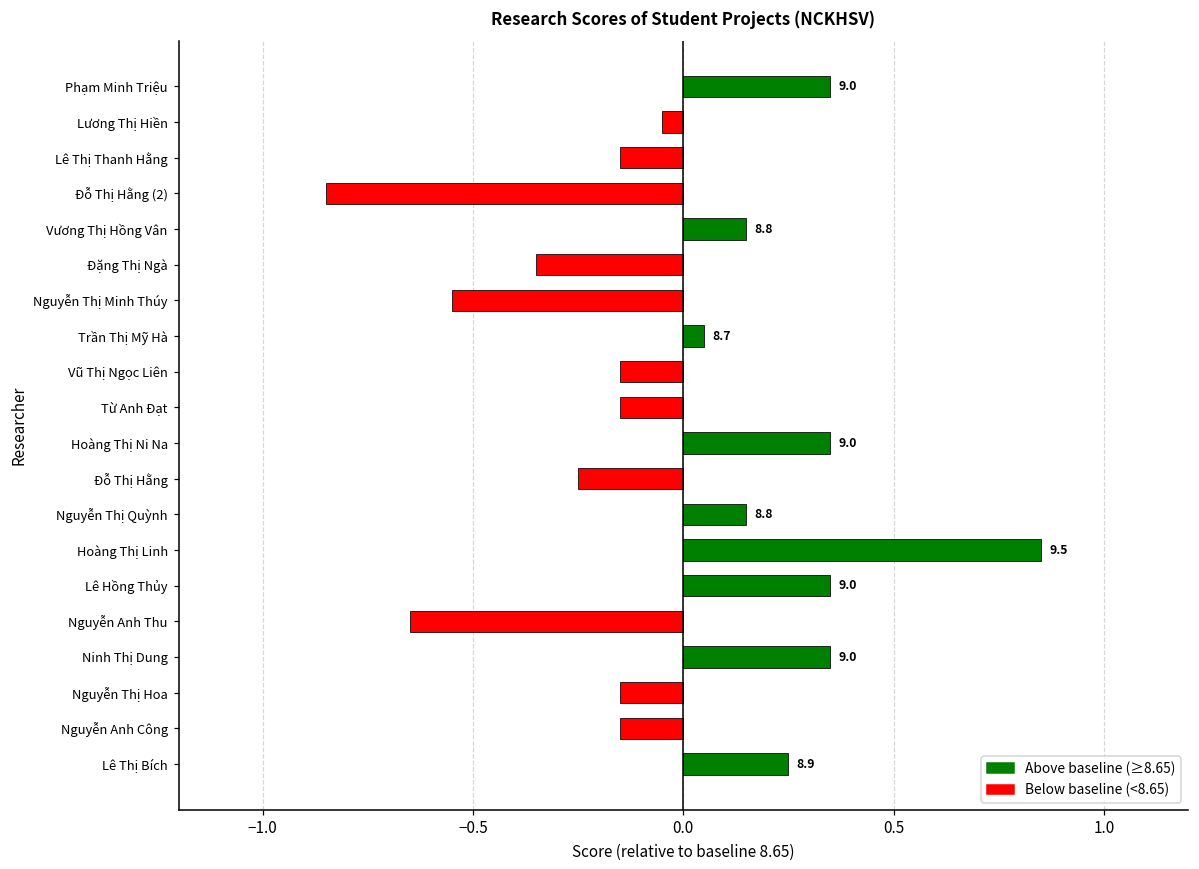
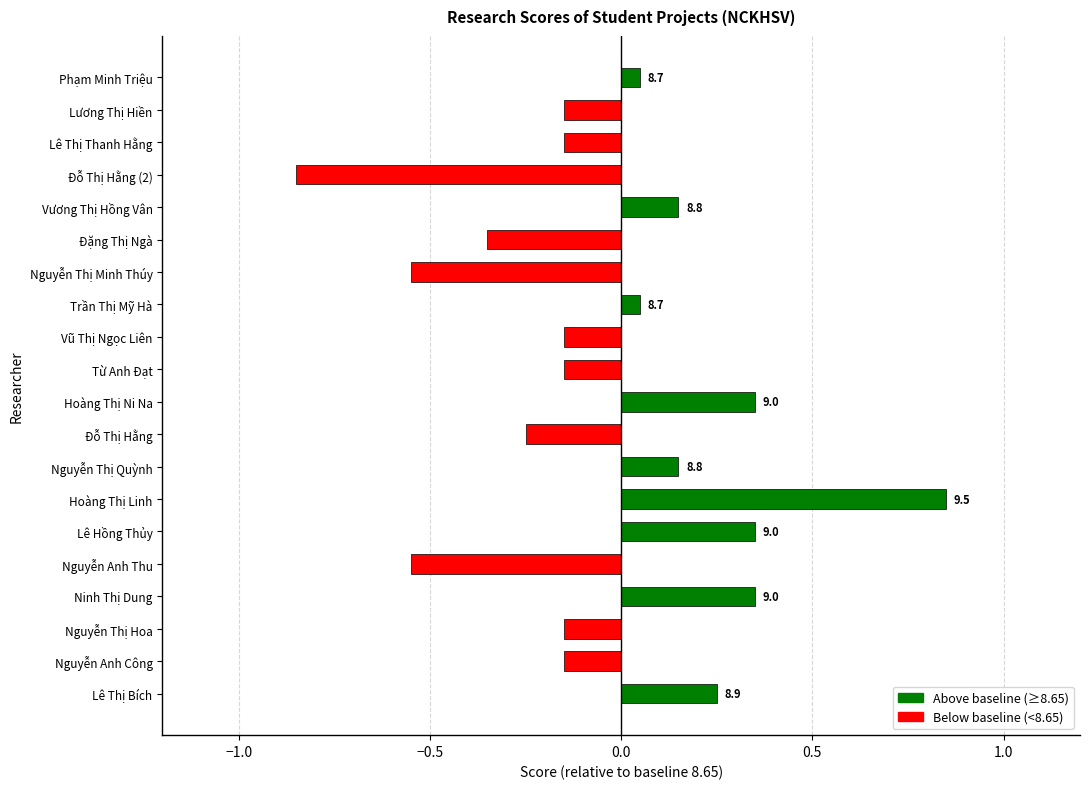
  {
-   "Phạm Minh Triệu": 9.0,
-   "Lương Thị Hiền": -0.05,
-   "Nguyễn Anh Thu": -0.65
+   "Phạm Minh Triệu": 8.7,
+   "Lương Thị Hiền": -0.15,
+   "Nguyễn Anh Thu": -0.55
  }
